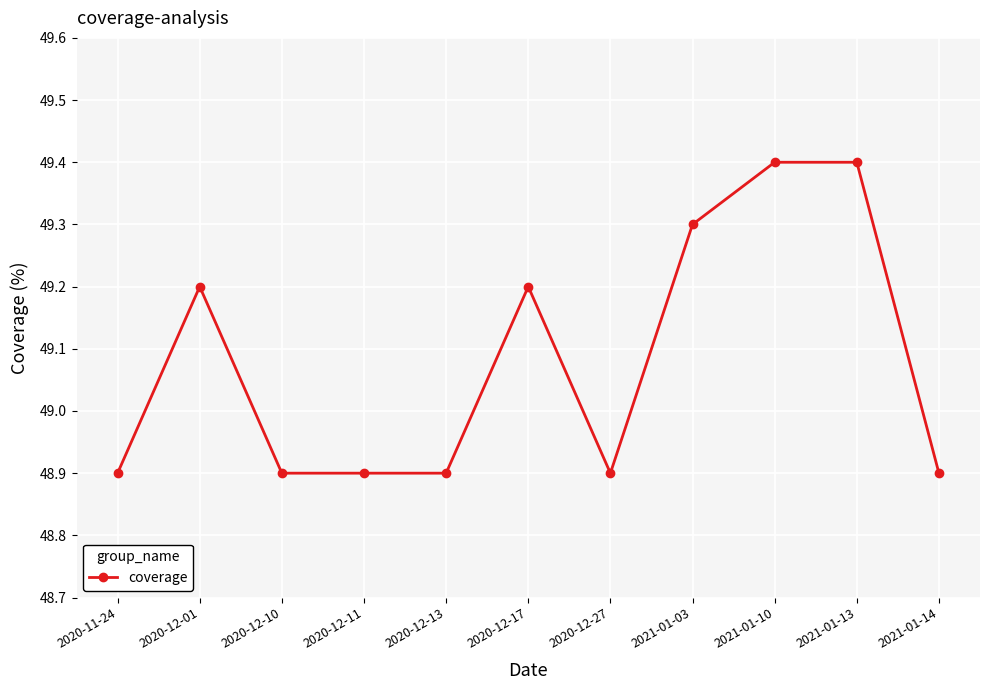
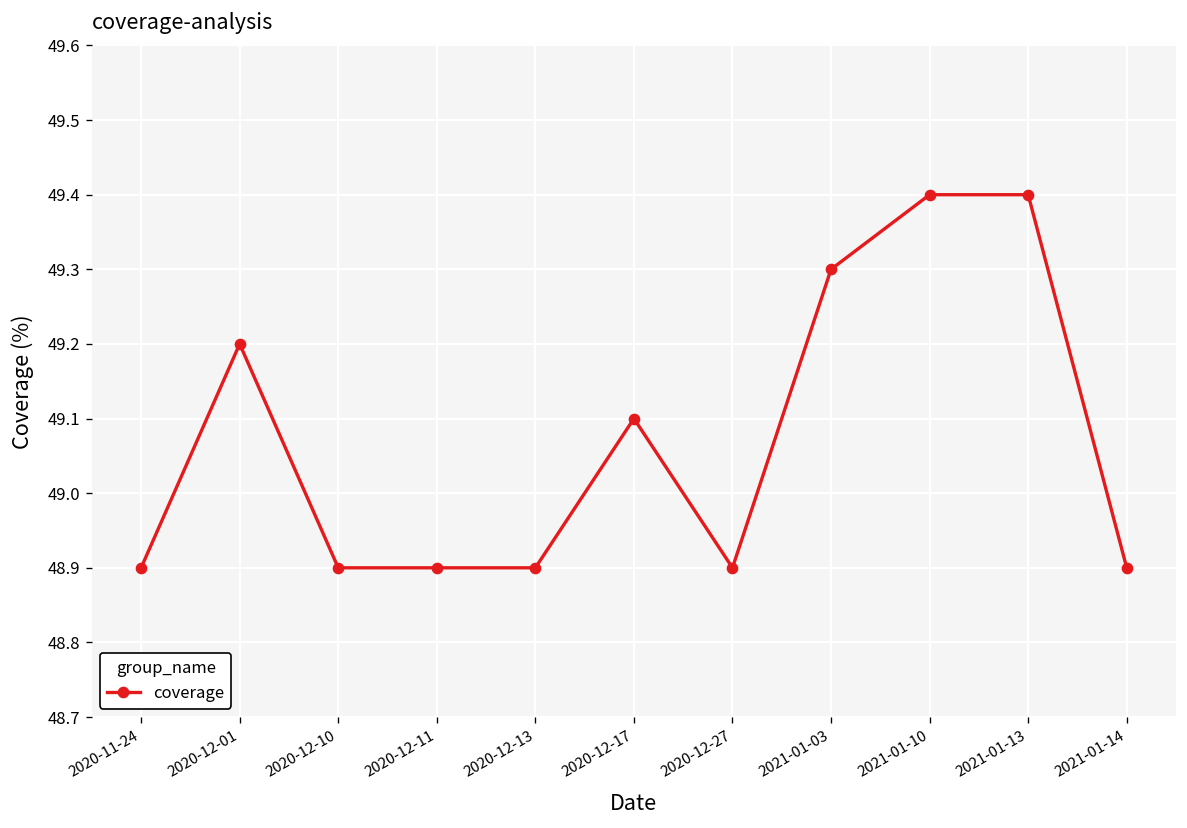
  {
    "2020-11-24": 48.9,
    "2020-12-01": 49.2,
    "2020-12-10": 48.9,
    "2020-12-11": 48.9,
    "2020-12-13": 48.9,
-   "2020-12-17": 49.2,
+   "2020-12-17": 49.1,
    "2020-12-27": 48.9,
    "2021-01-03": 49.3,
    "2021-01-10": 49.4,
    "2021-01-13": 49.4,
    "2021-01-14": 48.9
  }
